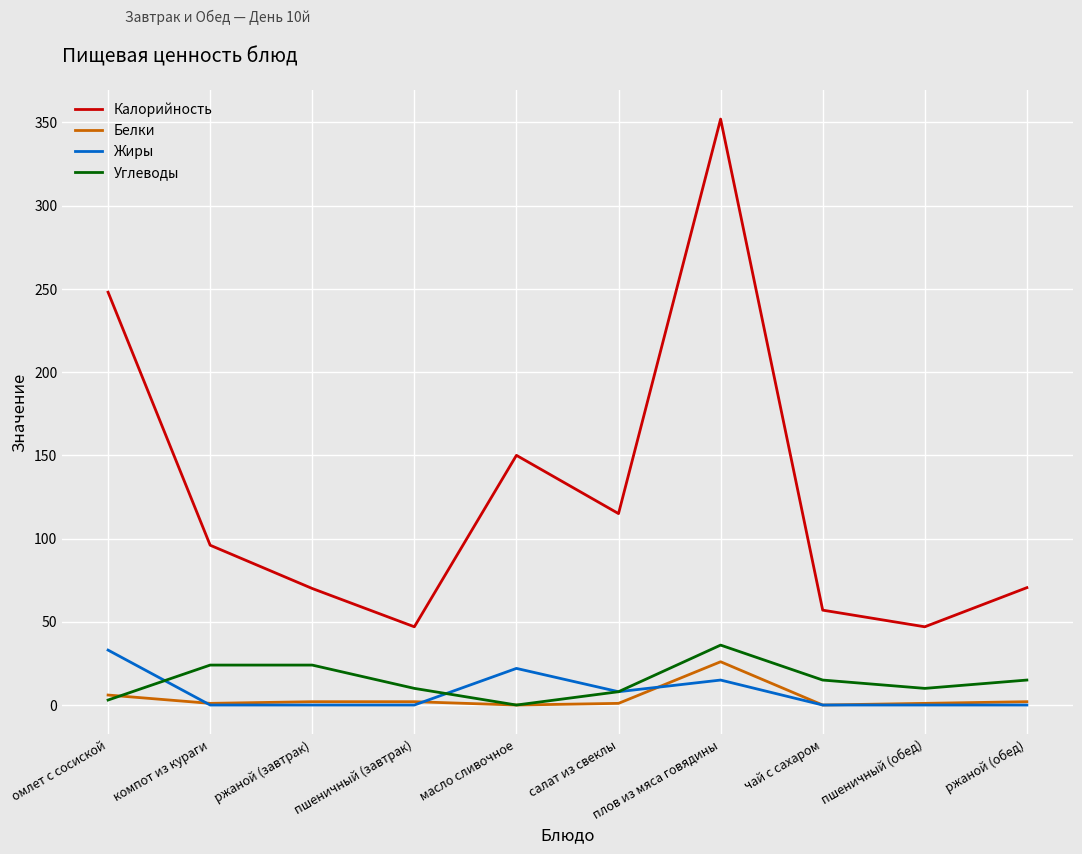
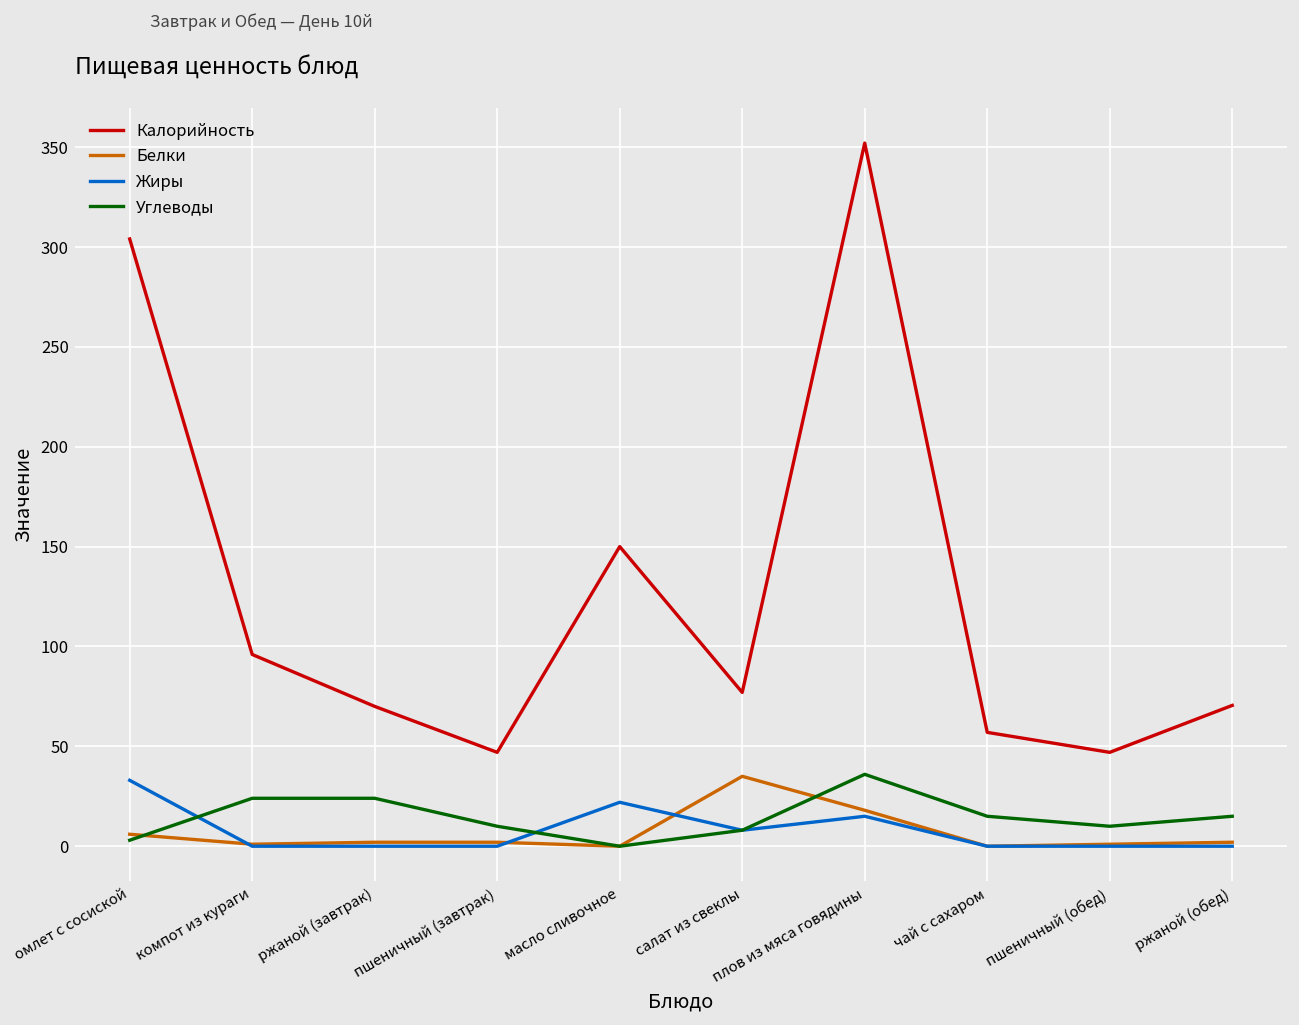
  {
    "Калорийность": {
-     "омлет с сосиской": 248,
+     "омлет с сосиской": 304,
      "компот из кураги": 96,
      "ржаной (завтрак)": 70,
      "пшеничный (завтрак)": 47,
      "масло сливочное": 150,
-     "салат из свеклы": 115,
+     "салат из свеклы": 77,
      "плов из мяса говядины": 352,
      "чай с сахаром": 57,
      "пшеничный (обед)": 47,
      "ржаной (обед)": 71
    },
    "Белки": {
      "омлет с сосиской": 6,
      "ржаной (завтрак)": 2,
      "пшеничный (завтрак)": 2,
-     "салат из свеклы": 1,
-     "плов из мяса говядины": 26,
+     "салат из свеклы": 35,
+     "плов из мяса говядины": 18,
      "ржаной (обед)": 2
    },
    "Жиры": {
      "омлет с сосиской": 33,
      "ржаной (завтрак)": 0,
      "пшеничный (завтрак)": 0,
      "масло сливочное": 22,
      "плов из мяса говядины": 15,
      "ржаной (обед)": 0
    },
    "Углеводы": {
      "омлет с сосиской": 3,
      "компот из кураги": 24,
      "ржаной (завтрак)": 24,
      "пшеничный (завтрак)": 10,
      "плов из мяса говядины": 36,
      "чай с сахаром": 15,
      "пшеничный (обед)": 10,
      "ржаной (обед)": 15
    }
  }
